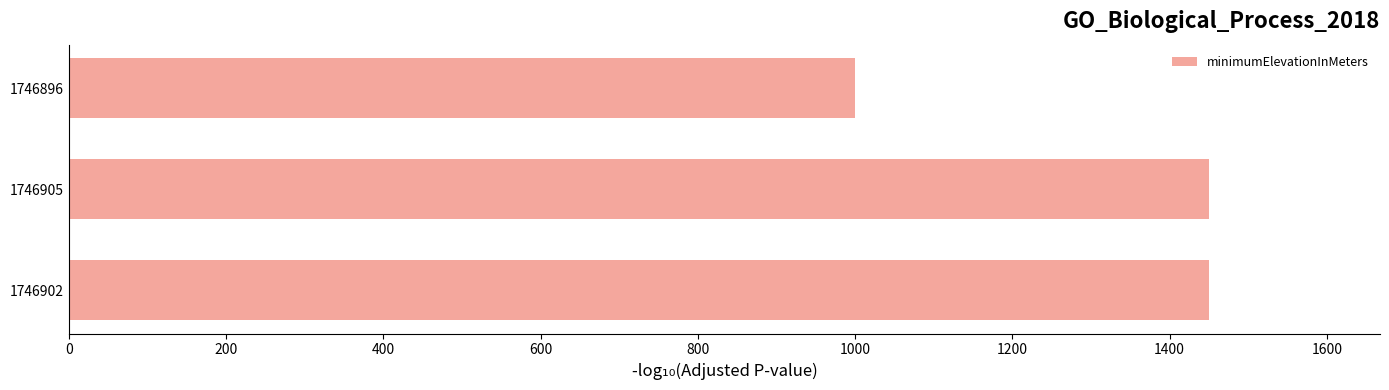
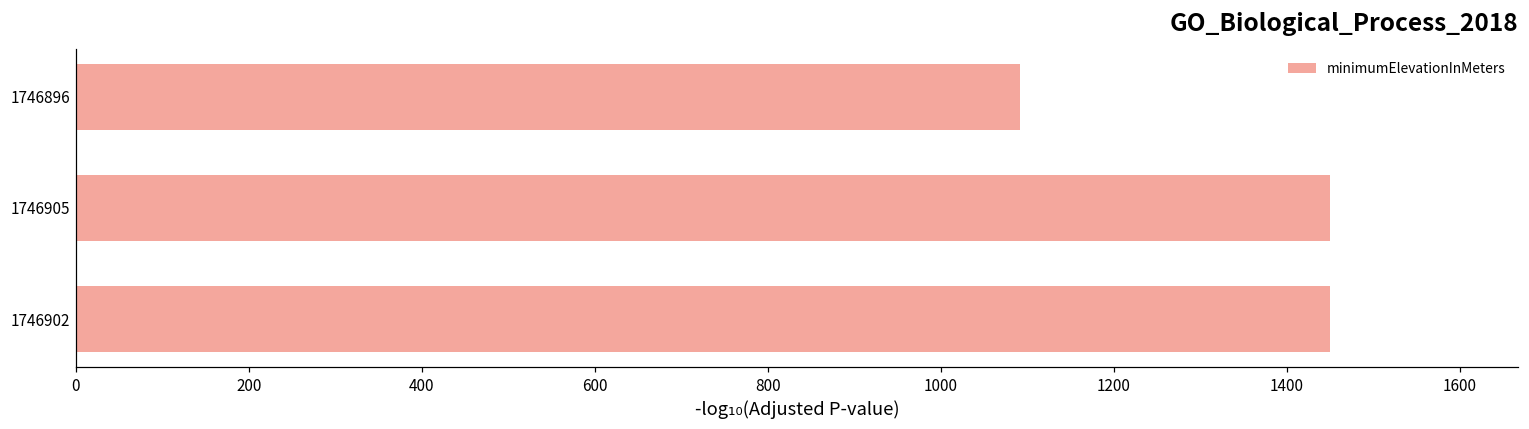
  {
-   "1746896": 1000,
+   "1746896": 1090,
    "1746905": 1450,
    "1746902": 1450
  }
